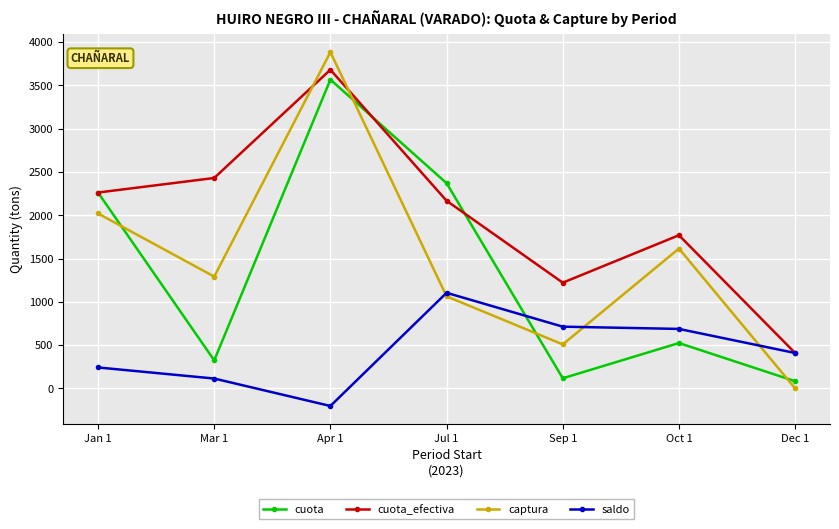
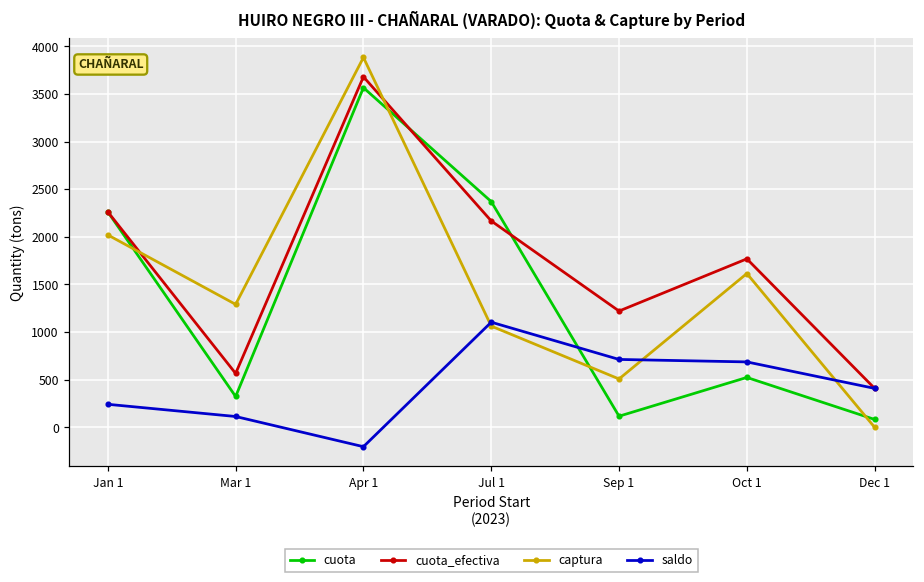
  {
    "cuota": {
      "Mar 1": 300,
      "Apr 1": 3600,
      "Jul 1": 2400,
      "Sep 1": 100,
      "Oct 1": 500,
      "Dec 1": 100
    },
    "cuota_efectiva": {
-     "Mar 1": 2400,
+     "Mar 1": 600,
      "Apr 1": 3700,
      "Jul 1": 2200,
      "Sep 1": 1200,
      "Oct 1": 1800
    },
    "captura": {
      "Jan 1": 2000,
      "Mar 1": 1300,
      "Apr 1": 3900,
      "Jul 1": 1100,
      "Sep 1": 500,
      "Oct 1": 1600,
      "Dec 1": 0
    },
    "saldo": {
      "Jan 1": 200,
      "Mar 1": 100,
      "Apr 1": -200,
      "Jul 1": 1100,
      "Sep 1": 700,
      "Oct 1": 700
    }
  }
